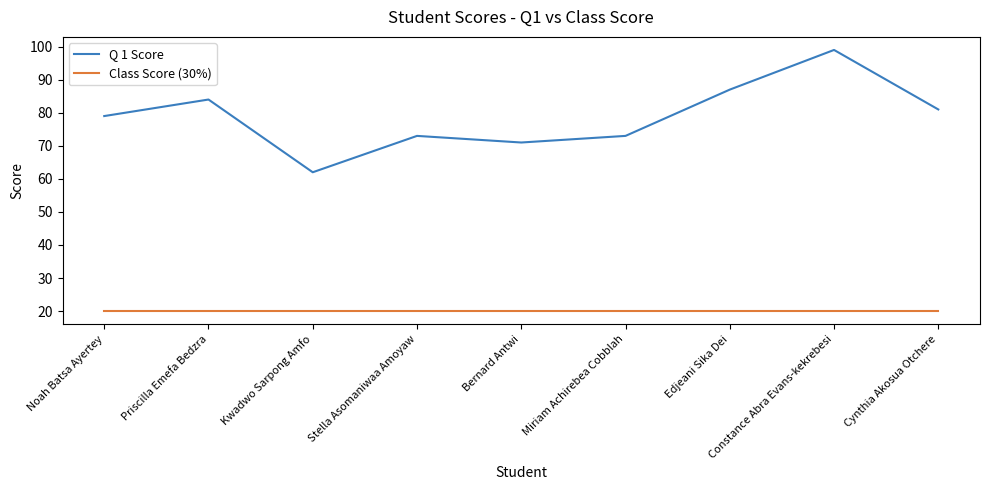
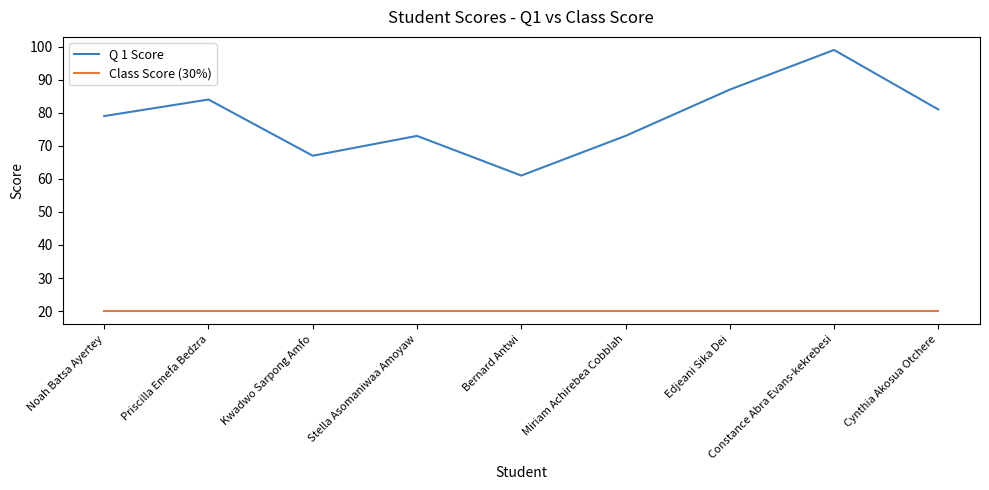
  {
    "Q 1 Score": {
      "Noah Batsa Ayertey": 79,
      "Priscilla Emefa Bedzra": 84,
-     "Kwadwo Sarpong Amfo": 62,
+     "Kwadwo Sarpong Amfo": 67,
      "Stella Asomaniwaa Amoyaw": 73,
-     "Bernard Antwi": 71,
+     "Bernard Antwi": 61,
      "Miriam Achirebea Cobblah": 73,
      "Edjeani Sika Dei": 87,
      "Constance Abra Evans-kekrebesi": 99,
      "Cynthia Akosua Otchere": 81
    },
    "Class Score (30%)": {
      "Noah Batsa Ayertey": 20,
      "Priscilla Emefa Bedzra": 20,
      "Kwadwo Sarpong Amfo": 20,
      "Stella Asomaniwaa Amoyaw": 20,
      "Bernard Antwi": 20,
      "Miriam Achirebea Cobblah": 20,
      "Edjeani Sika Dei": 20,
      "Constance Abra Evans-kekrebesi": 20,
      "Cynthia Akosua Otchere": 20
    }
  }
